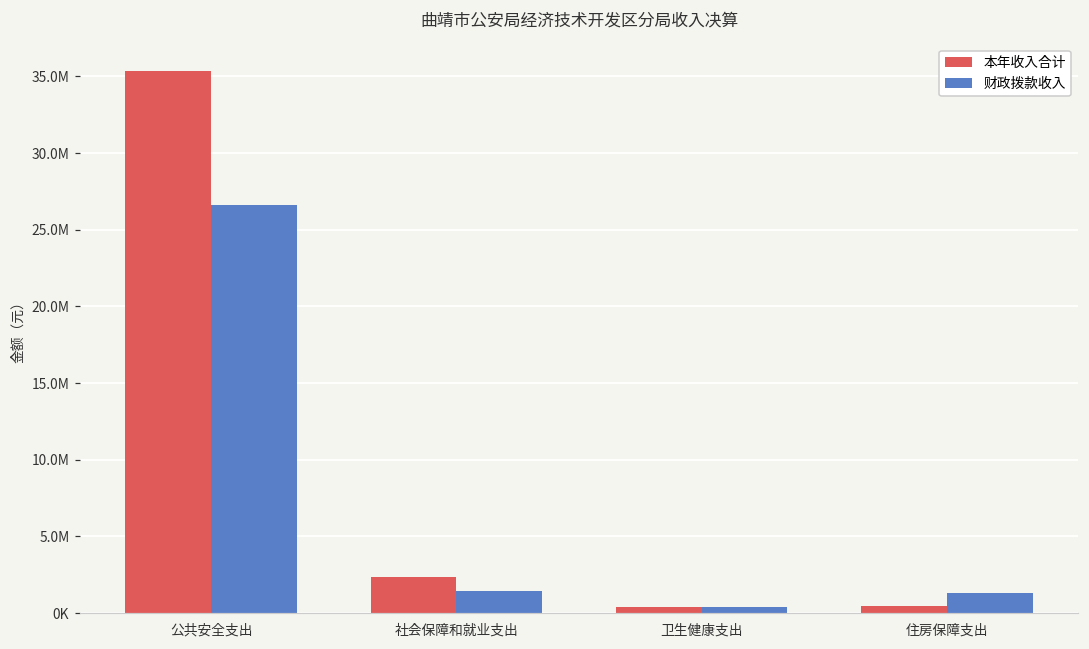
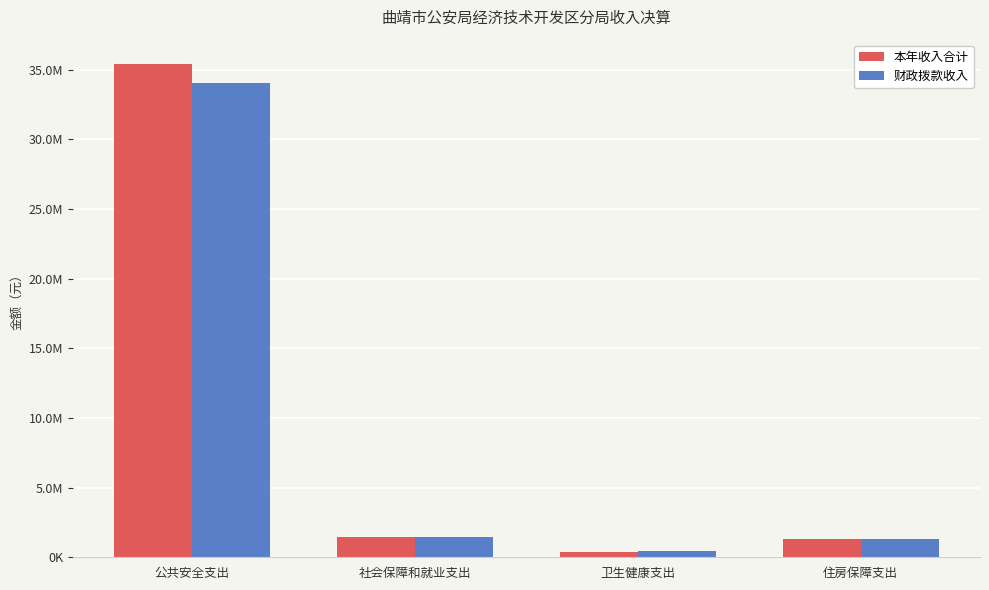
  {
    "本年收入合计": {
      "公共安全支出": 35400000,
-     "社会保障和就业支出": 2300000,
+     "社会保障和就业支出": 1500000,
      "卫生健康支出": 400000,
-     "住房保障支出": 500000
+     "住房保障支出": 1300000
    },
    "财政拨款收入": {
-     "公共安全支出": 26600000,
+     "公共安全支出": 34100000,
      "社会保障和就业支出": 1500000,
      "卫生健康支出": 400000,
      "住房保障支出": 1300000
    }
  }
